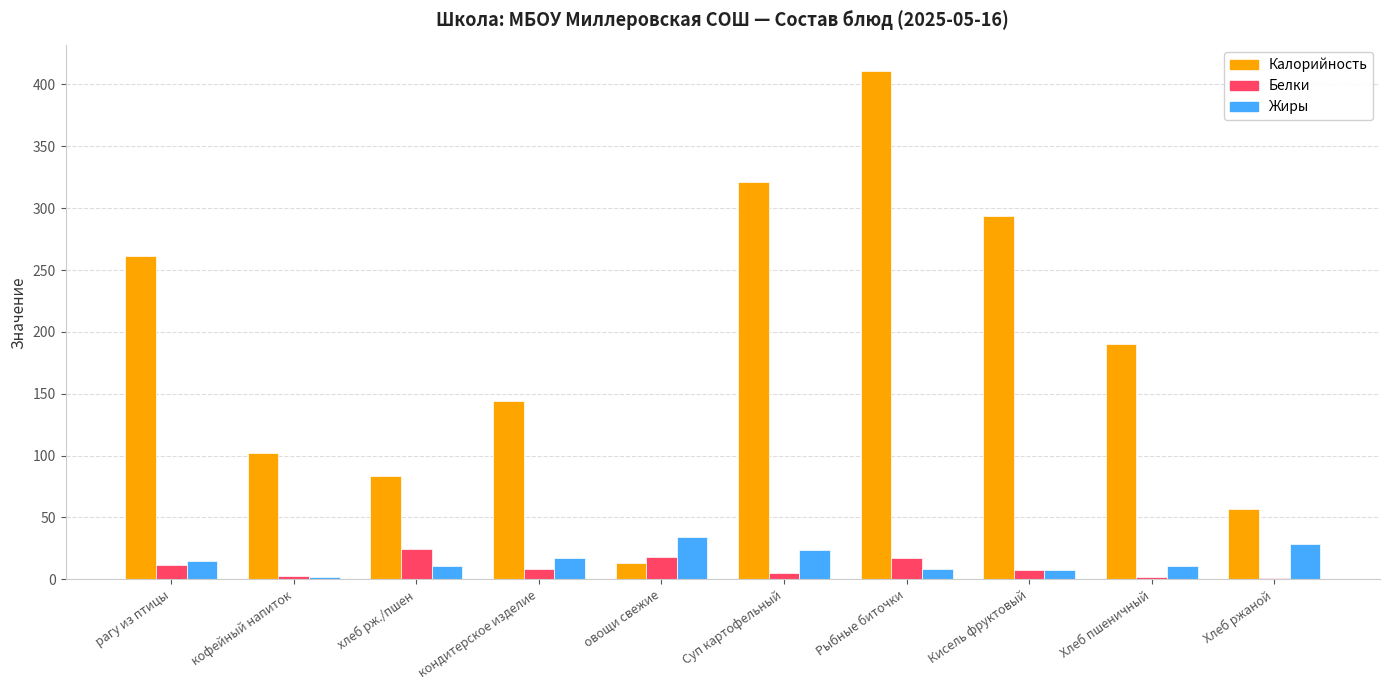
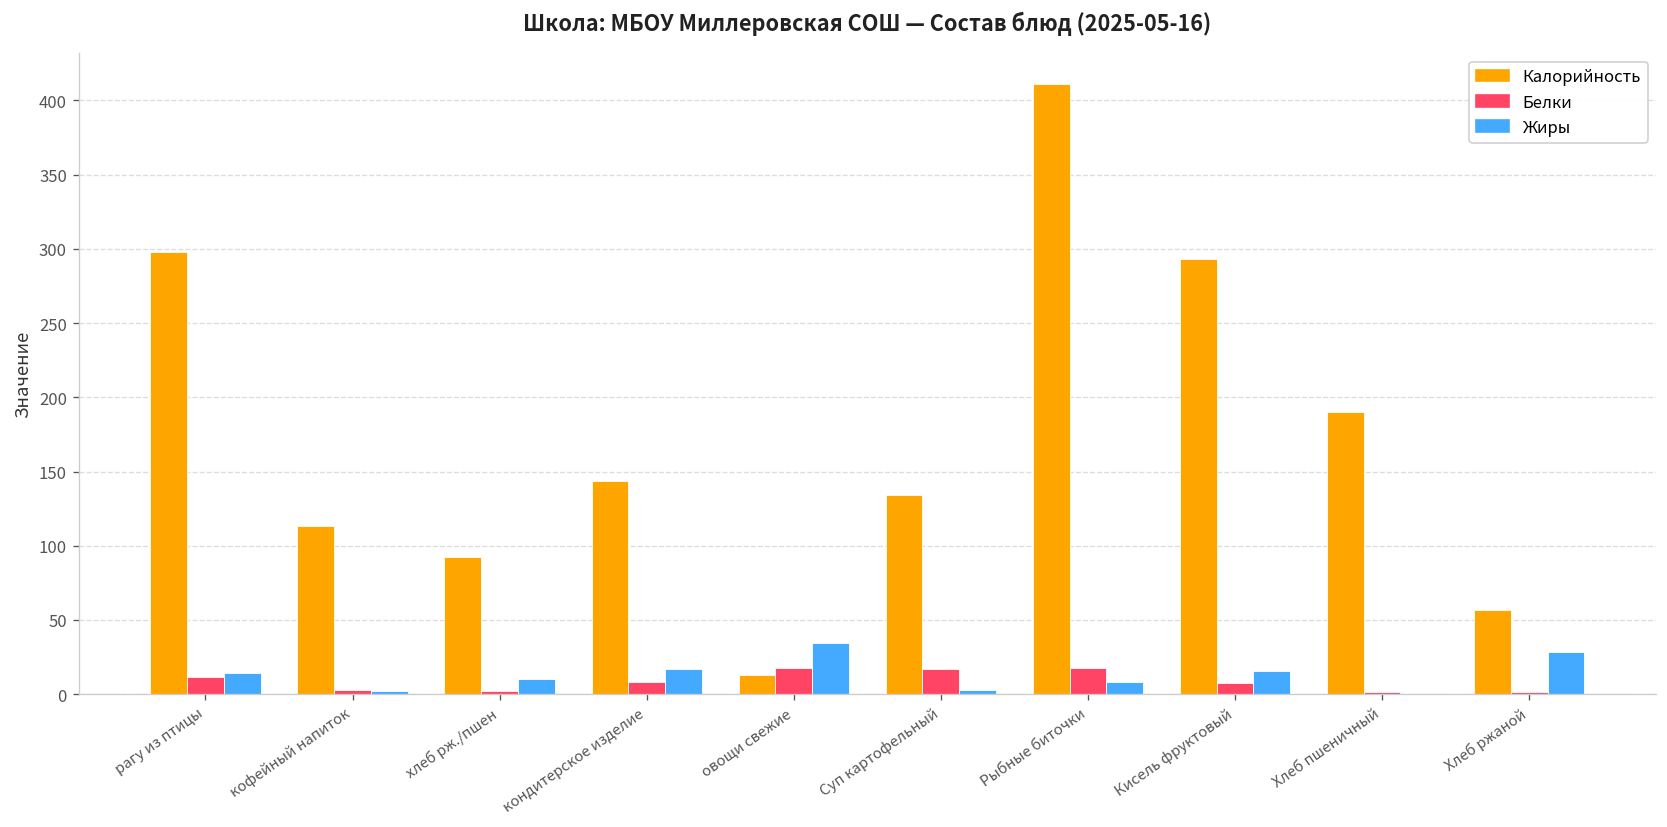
  {
    "Калорийность": {
-     "рагу из птицы": 262,
-     "кофейный напиток": 102,
-     "хлеб рж./пшен": 83,
+     "рагу из птицы": 298,
+     "кофейный напиток": 113,
+     "хлеб рж./пшен": 92,
      "кондитерское изделие": 144,
      "овощи свежие": 13,
-     "Суп картофельный": 321,
+     "Суп картофельный": 134,
      "Рыбные биточки": 411,
      "Кисель фруктовый": 293,
      "Хлеб пшеничный": 190,
      "Хлеб ржаной": 57
    },
    "Белки": {
      "рагу из птицы": 12,
      "кофейный напиток": 3,
-     "хлеб рж./пшен": 25,
+     "хлеб рж./пшен": 2,
      "кондитерское изделие": 9,
      "овощи свежие": 18,
-     "Суп картофельный": 5,
+     "Суп картофельный": 17,
      "Рыбные биточки": 18,
      "Кисель фруктовый": 8
    },
    "Жиры": {
      "рагу из птицы": 14,
      "хлеб рж./пшен": 10,
      "кондитерское изделие": 17,
      "овощи свежие": 34,
-     "Суп картофельный": 24,
+     "Суп картофельный": 3,
      "Рыбные биточки": 9,
-     "Кисель фруктовый": 8,
-     "Хлеб пшеничный": 11,
+     "Кисель фруктовый": 15,
+     "Хлеб пшеничный": 0,
      "Хлеб ржаной": 29
    }
  }
